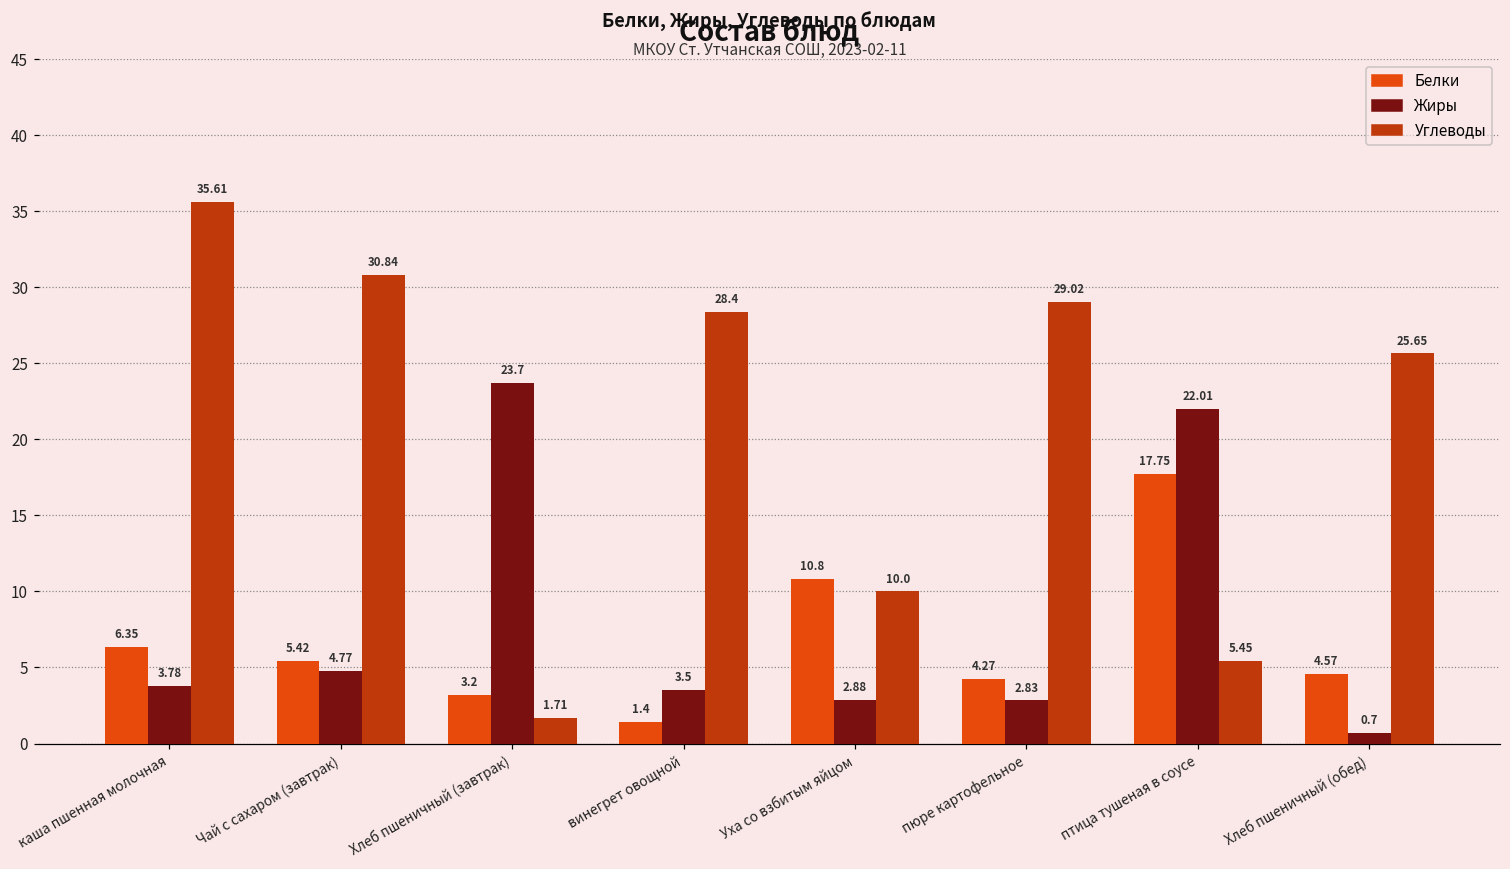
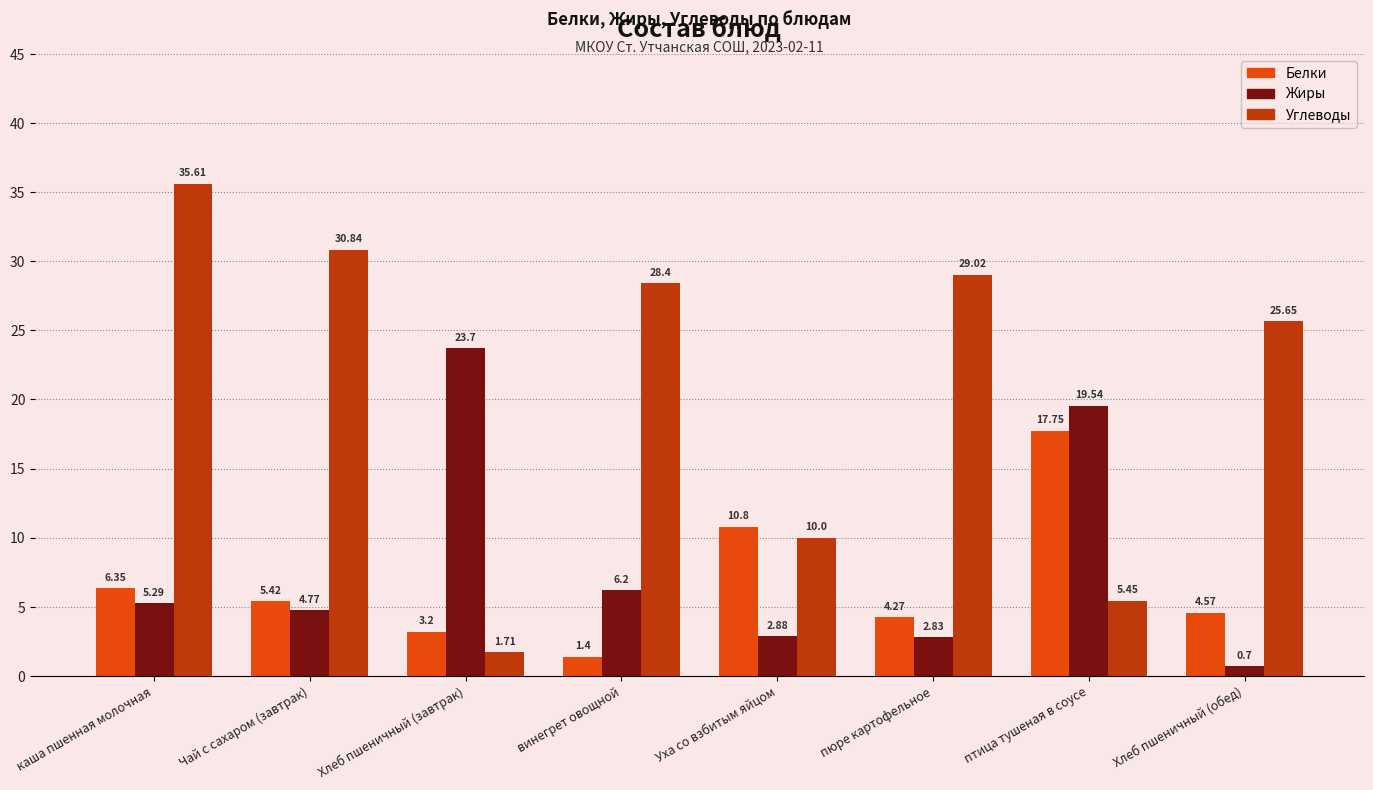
  {
    "Жиры": {
-     "каша пшенная молочная": 3.78,
+     "каша пшенная молочная": 5.29,
      "Чай с сахаром (завтрак)": 4.77,
      "Хлеб пшеничный (завтрак)": 23.7,
-     "винегрет овощной": 3.5,
+     "винегрет овощной": 6.2,
      "Уха со взбитым яйцом": 2.88,
      "пюре картофельное": 2.83,
-     "птица тушеная в соусе": 22.01,
+     "птица тушеная в соусе": 19.54,
      "Хлеб пшеничный (обед)": 0.7
    }
  }
